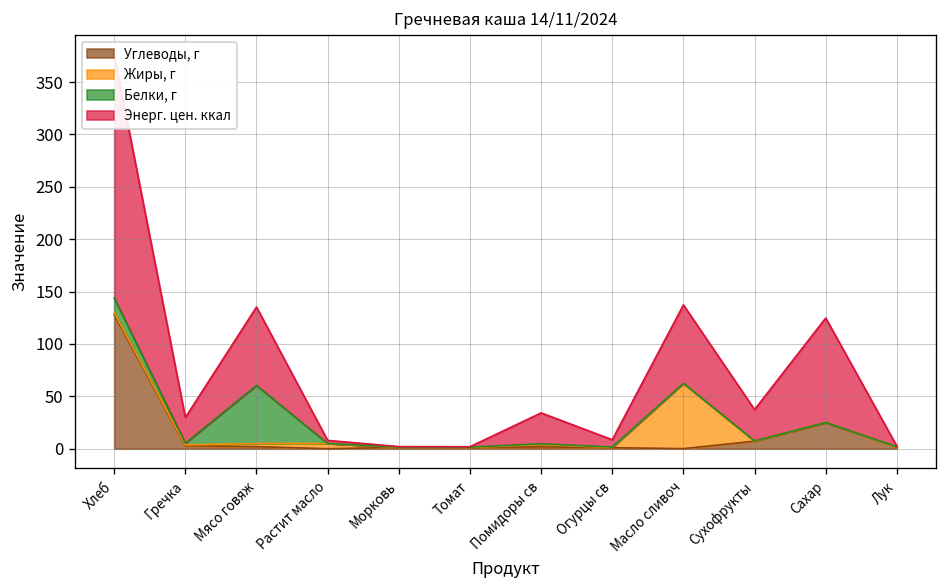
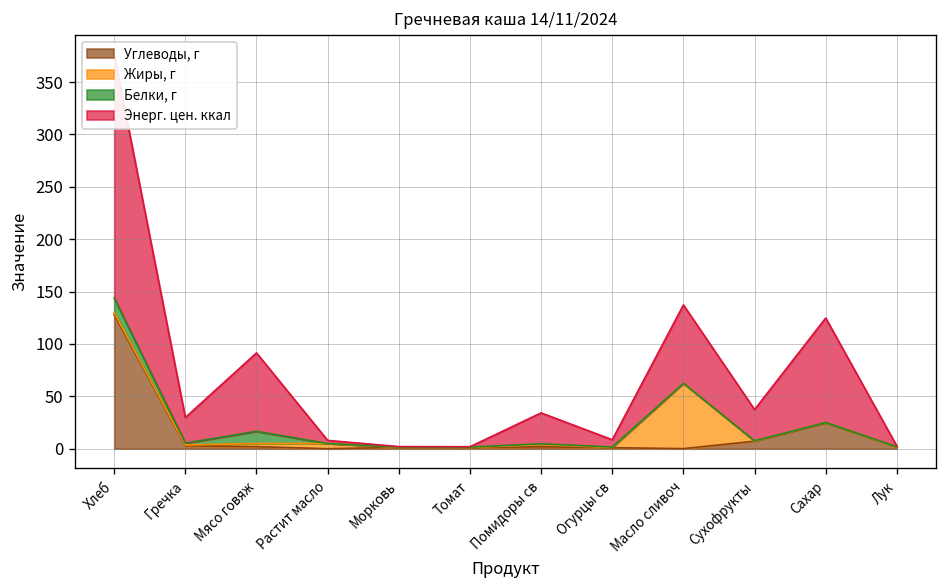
  {
    "Углеводы, г": {
      "Мясо говяж": 0,
      "Растит масло": 0,
      "Масло сливоч": 0
    },
    "Жиры, г": {
      "Мясо говяж": 0
    },
    "Белки, г": {
      "Хлеб": 10,
-     "Мясо говяж": 60
+     "Мясо говяж": 10
    },
    "Энерг. цен. ккал": {
      "Гречка": 20,
      "Мясо говяж": 70,
      "Растит масло": 0,
      "Помидоры св": 30,
      "Огурцы св": 10,
      "Масло сливоч": 70,
      "Сухофрукты": 30,
      "Сахар": 100
    }
  }
